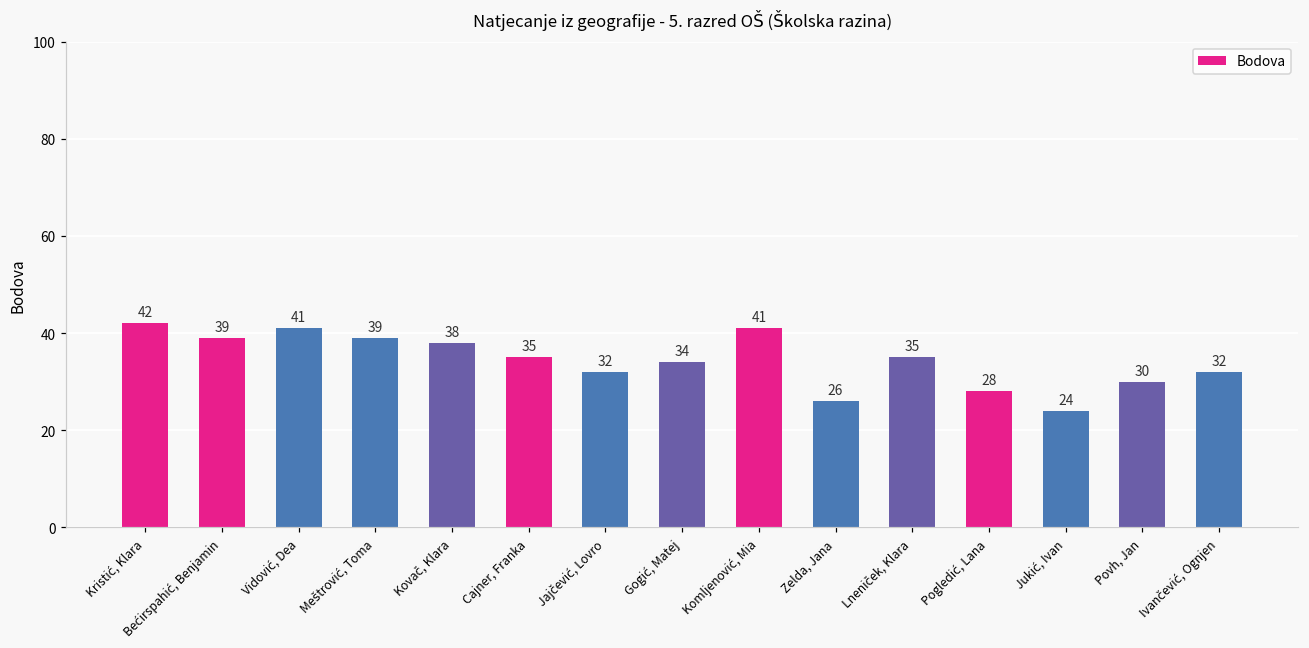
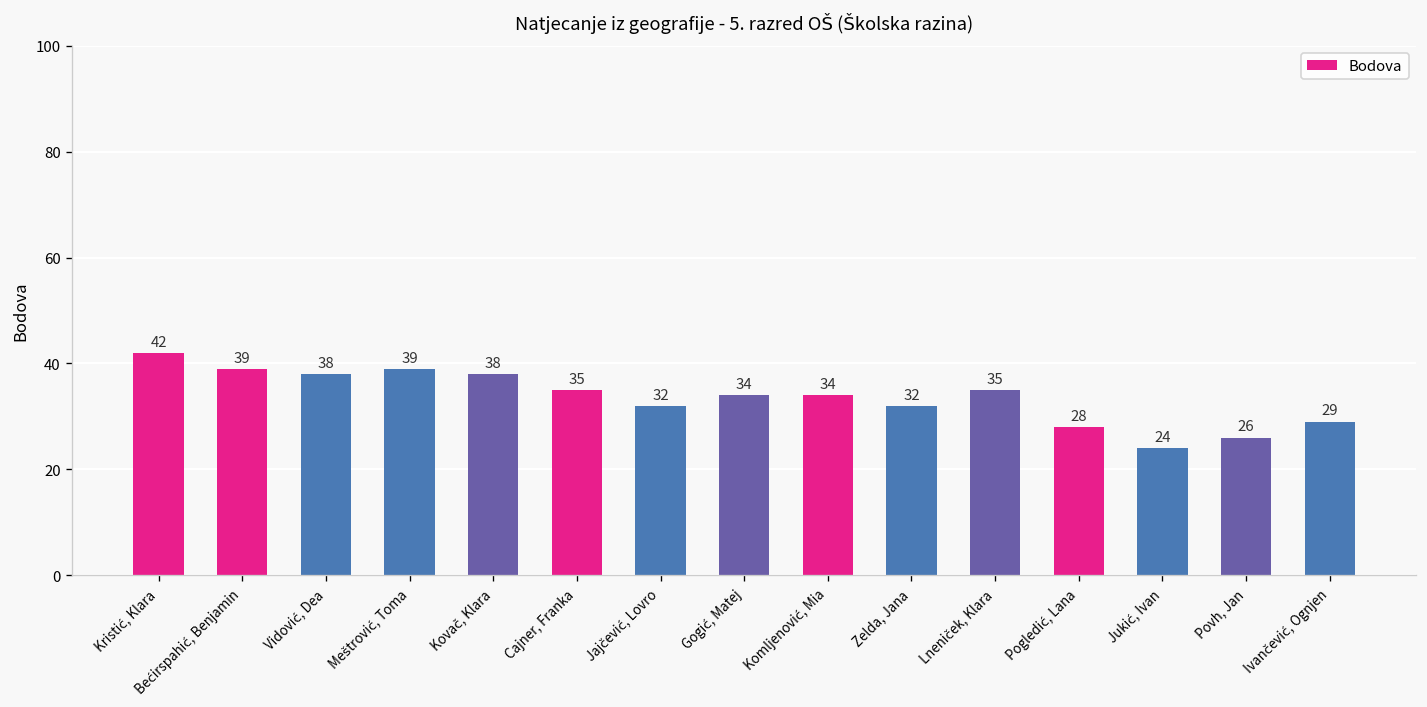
  {
    "Kristić, Klara": 42,
    "Bećirspahić, Benjamin": 39,
-   "Vidović, Dea": 41,
+   "Vidović, Dea": 38,
    "Meštrović, Toma": 39,
    "Kovač, Klara": 38,
    "Cajner, Franka": 35,
    "Jajčević, Lovro": 32,
    "Gogić, Matej": 34,
-   "Komljenović, Mia": 41,
-   "Zelda, Jana": 26,
+   "Komljenović, Mia": 34,
+   "Zelda, Jana": 32,
    "Lneniček, Klara": 35,
    "Pogledić, Lana": 28,
    "Jukić, Ivan": 24,
-   "Povh, Jan": 30,
-   "Ivančević, Ognjen": 32
+   "Povh, Jan": 26,
+   "Ivančević, Ognjen": 29
  }
